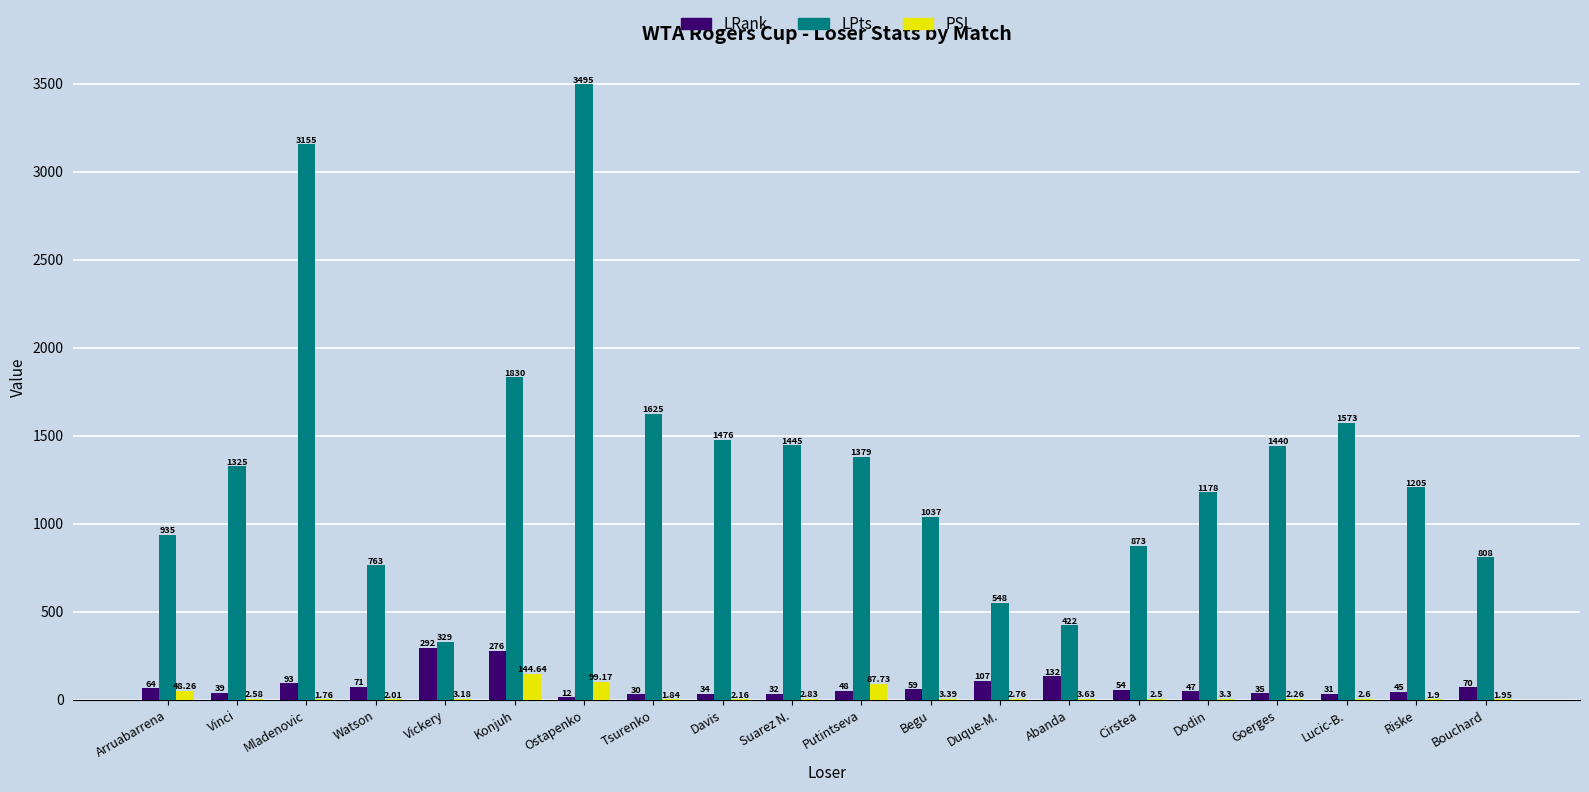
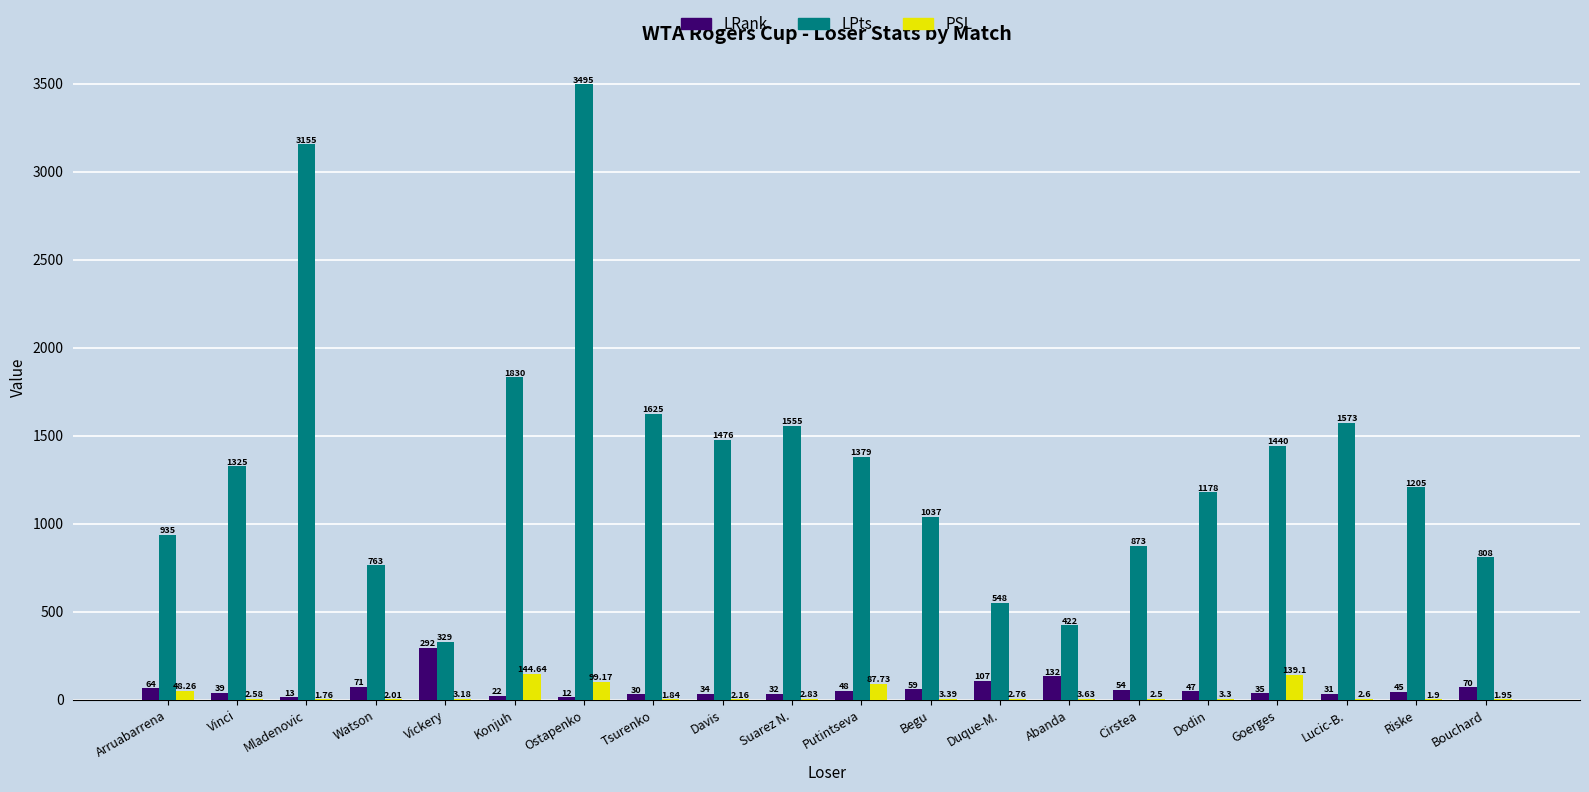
  {
    "LRank": {
      "Arruabarrena": 64,
      "Vinci": 39,
-     "Mladenovic": 93,
+     "Mladenovic": 13,
      "Watson": 71,
      "Vickery": 292,
-     "Konjuh": 276,
+     "Konjuh": 22,
      "Ostapenko": 12,
      "Tsurenko": 30,
      "Davis": 34,
      "Suarez N.": 32,
      "Putintseva": 48,
      "Begu": 59,
      "Duque-M.": 107,
      "Abanda": 132,
      "Cirstea": 54,
      "Dodin": 47,
      "Goerges": 35,
      "Lucic-B.": 31,
      "Riske": 45,
      "Bouchard": 70
    },
    "LPts": {
      "Arruabarrena": 935,
      "Vinci": 1325,
      "Mladenovic": 3155,
      "Watson": 763,
      "Vickery": 329,
      "Konjuh": 1830,
      "Ostapenko": 3495,
      "Tsurenko": 1625,
      "Davis": 1476,
-     "Suarez N.": 1445,
+     "Suarez N.": 1555,
      "Putintseva": 1379,
      "Begu": 1037,
      "Duque-M.": 548,
      "Abanda": 422,
      "Cirstea": 873,
      "Dodin": 1178,
      "Goerges": 1440,
      "Lucic-B.": 1573,
      "Riske": 1205,
      "Bouchard": 808
    },
    "PSL": {
      "Arruabarrena": 48.26,
      "Vinci": 2.58,
      "Mladenovic": 1.76,
      "Watson": 2.01,
      "Vickery": 3.18,
      "Konjuh": 144.64,
      "Ostapenko": 99.17,
      "Tsurenko": 1.84,
      "Davis": 2.16,
      "Suarez N.": 2.83,
      "Putintseva": 87.73,
      "Begu": 3.39,
      "Duque-M.": 2.76,
      "Abanda": 3.63,
      "Cirstea": 2.5,
      "Dodin": 3.3,
-     "Goerges": 2.26,
+     "Goerges": 139.1,
      "Lucic-B.": 2.6,
      "Riske": 1.9,
      "Bouchard": 1.95
    }
  }
